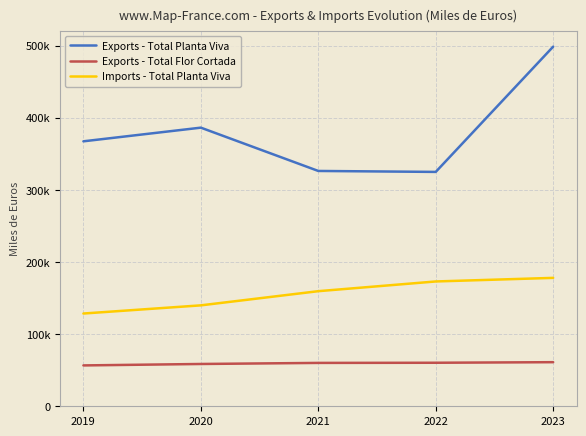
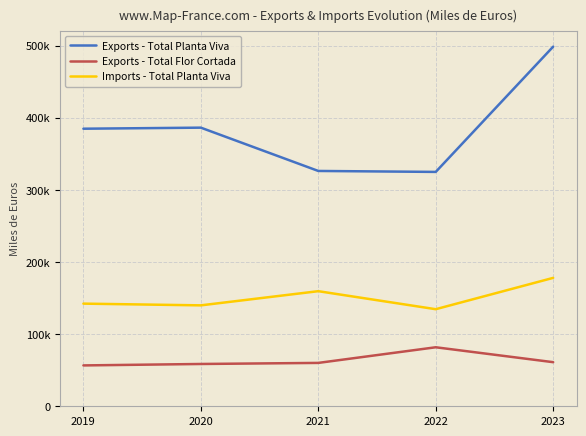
  {
    "Exports - Total Planta Viva": {
-     "2019": 370000,
+     "2019": 380000,
      "2020": 390000,
      "2021": 330000,
      "2022": 320000,
      "2023": 500000
    },
    "Exports - Total Flor Cortada": {
      "2019": 60000,
      "2020": 60000,
      "2021": 60000,
-     "2022": 60000,
+     "2022": 80000,
      "2023": 60000
    },
    "Imports - Total Planta Viva": {
-     "2019": 130000,
+     "2019": 140000,
      "2020": 140000,
      "2021": 160000,
-     "2022": 170000,
+     "2022": 130000,
      "2023": 180000
    }
  }
